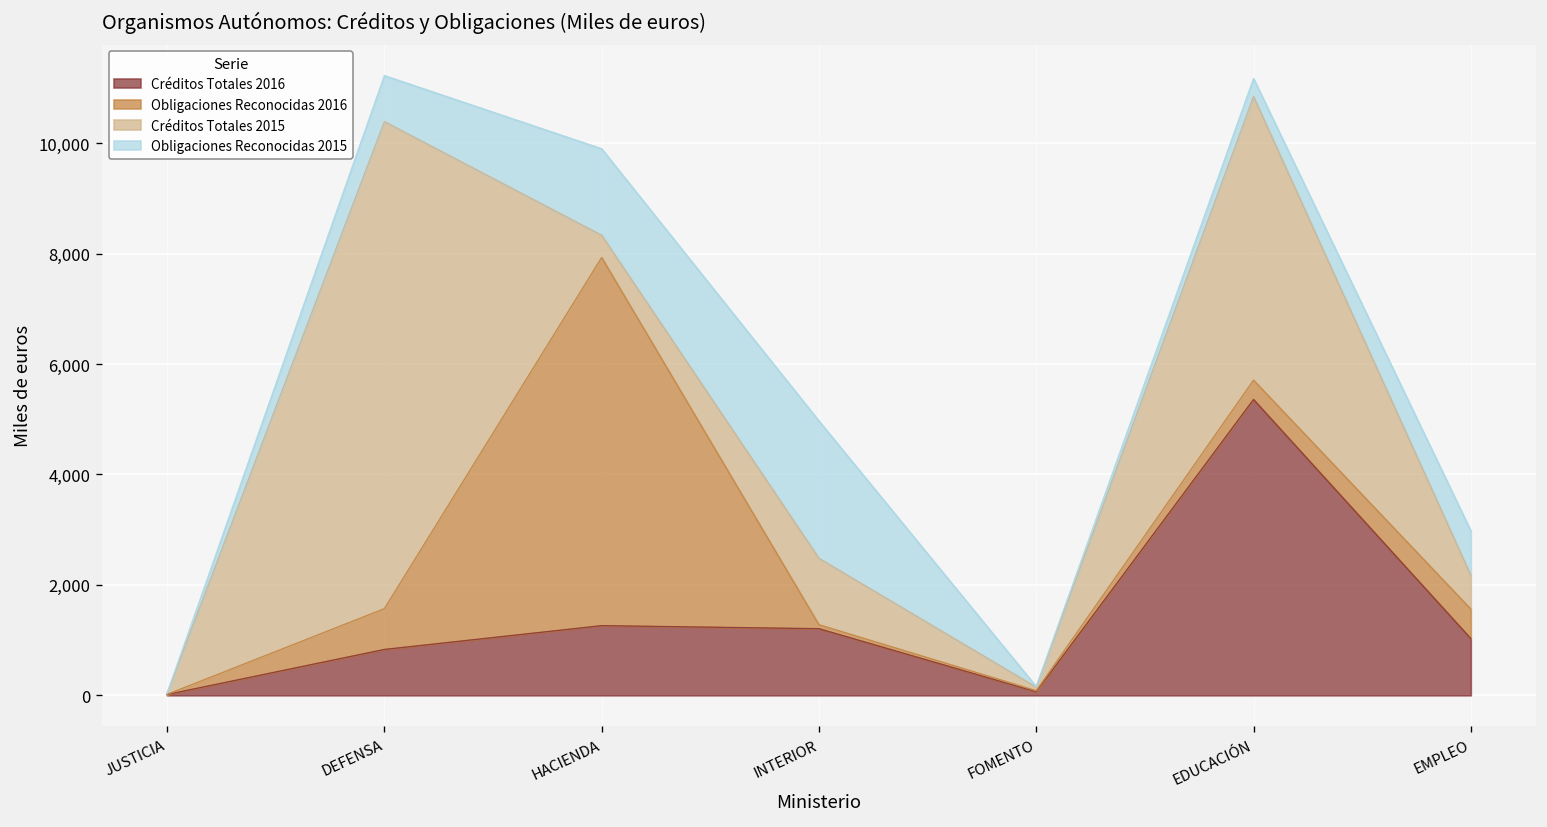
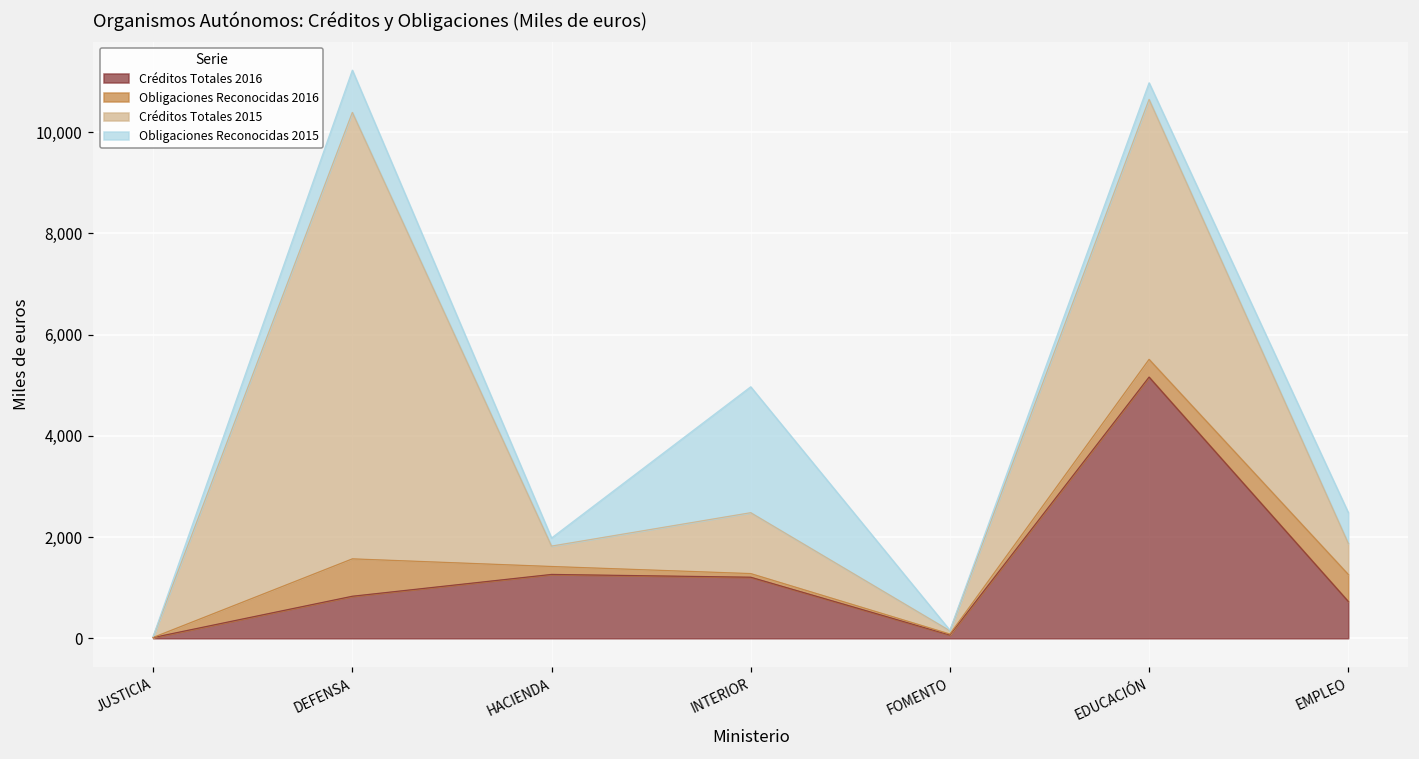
  {
    "Créditos Totales 2016": {
      "DEFENSA": "800",
      "HACIENDA": "1,300",
      "INTERIOR": "1,200",
-     "EDUCACIÓN": "5,400",
-     "EMPLEO": "1,000"
+     "EDUCACIÓN": "5,200",
+     "EMPLEO": "700"
    },
    "Obligaciones Reconocidas 2016": {
      "DEFENSA": "700",
-     "HACIENDA": "6,700",
+     "HACIENDA": "200",
      "INTERIOR": "100",
      "EDUCACIÓN": "400",
      "EMPLEO": "500"
    },
    "Créditos Totales 2015": {
      "DEFENSA": "8,800",
      "HACIENDA": "400",
      "INTERIOR": "1,200",
      "EDUCACIÓN": "5,100",
      "EMPLEO": "600"
    },
    "Obligaciones Reconocidas 2015": {
      "DEFENSA": "800",
-     "HACIENDA": "1,600",
+     "HACIENDA": "200",
      "INTERIOR": "2,500",
      "EDUCACIÓN": "300",
-     "EMPLEO": "800"
+     "EMPLEO": "600"
    }
  }
